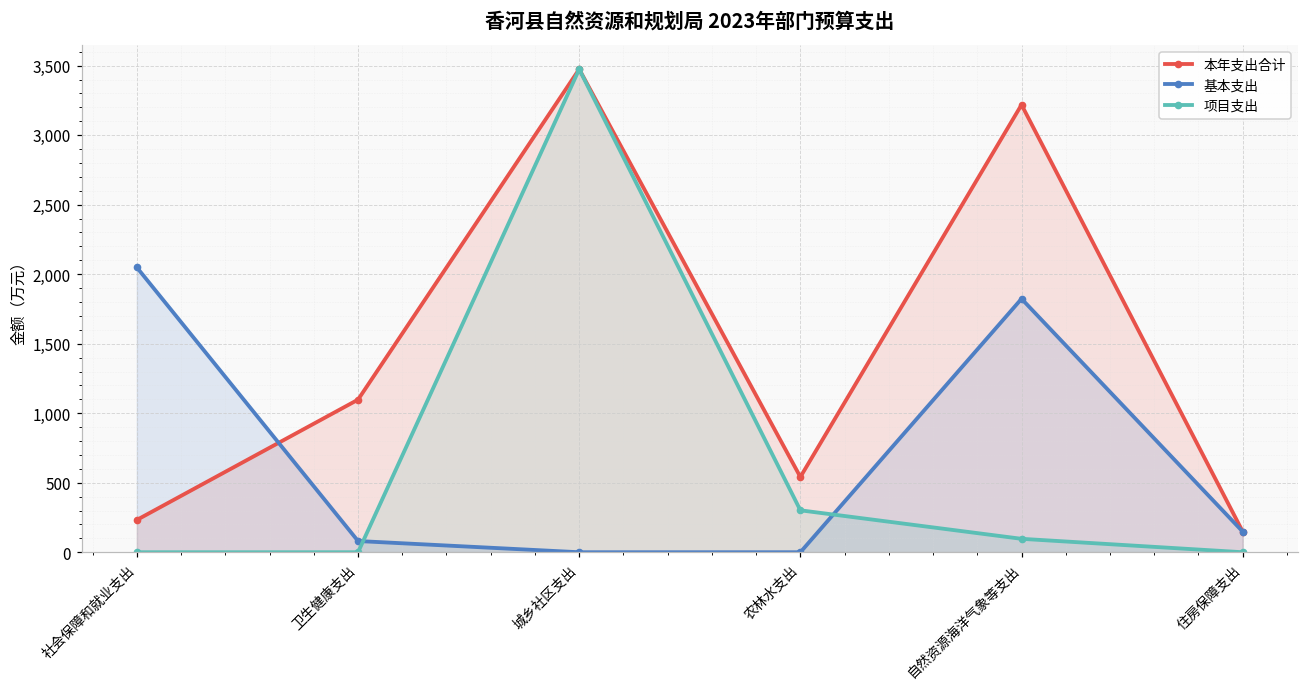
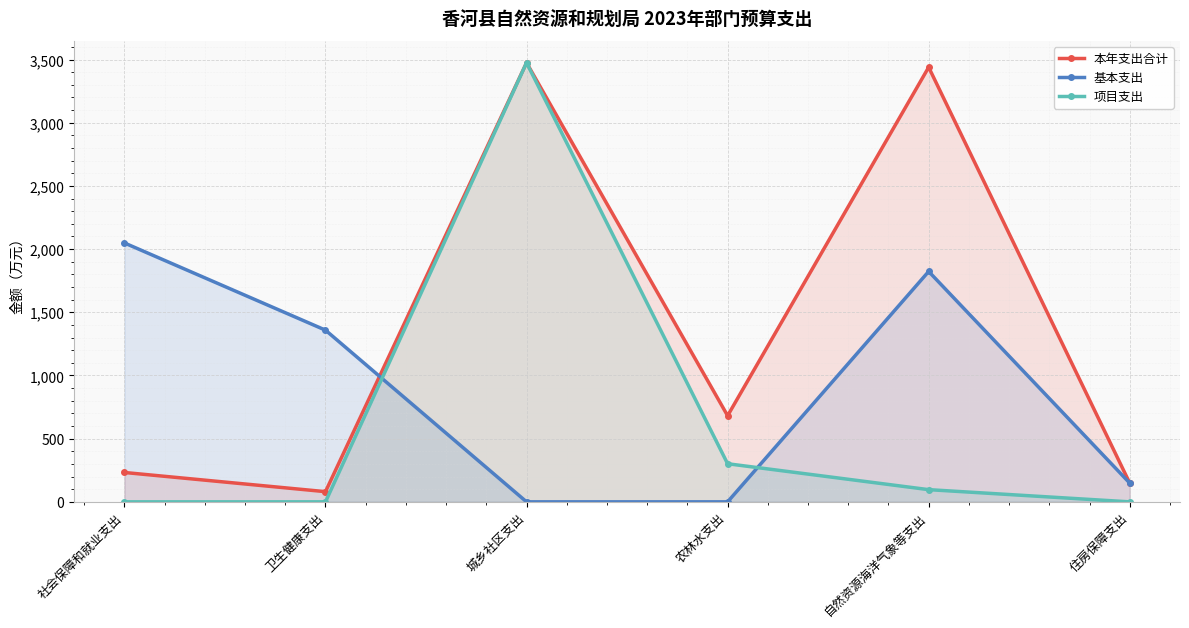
  {
    "本年支出合计": {
      "社会保障和就业支出": "230",
-     "卫生健康支出": "1,100",
-     "农林水支出": "540",
-     "自然资源海洋气象等支出": "3,220"
+     "卫生健康支出": "80",
+     "农林水支出": "680",
+     "自然资源海洋气象等支出": "3,440"
    },
    "基本支出": {
      "社会保障和就业支出": "2,050",
-     "卫生健康支出": "80",
+     "卫生健康支出": "1,360",
      "城乡社区支出": "0",
      "农林水支出": "0",
      "自然资源海洋气象等支出": "1,820"
    },
    "项目支出": {
      "社会保障和就业支出": "0",
      "卫生健康支出": "0",
      "农林水支出": "300",
      "自然资源海洋气象等支出": "100",
      "住房保障支出": "0"
    }
  }
